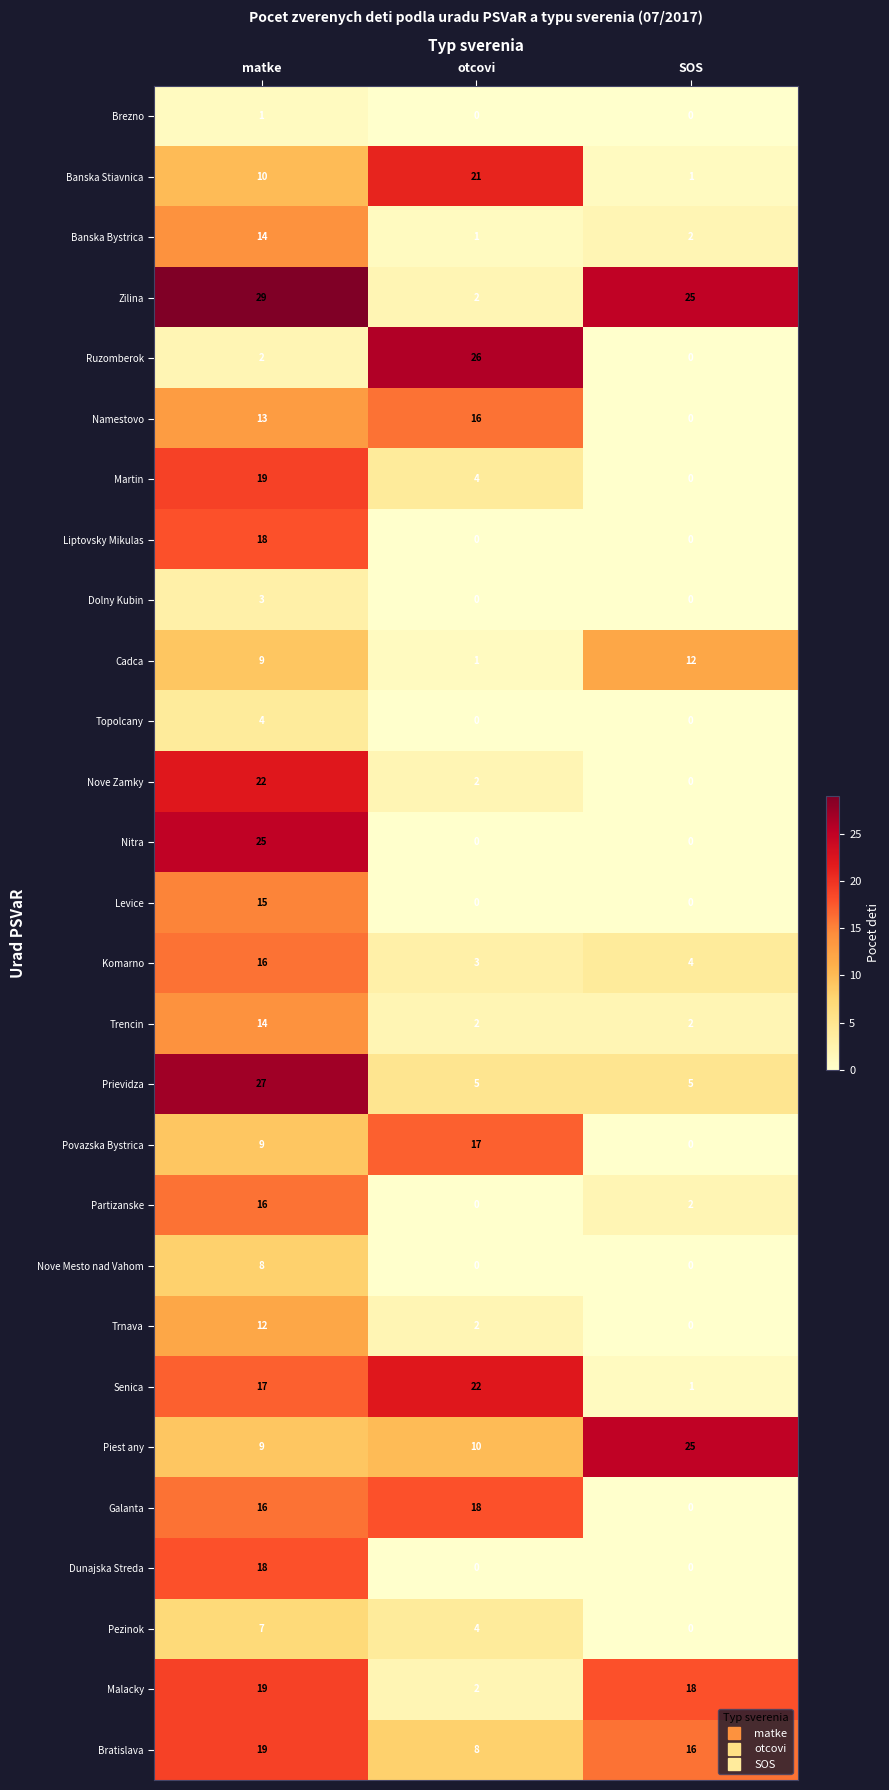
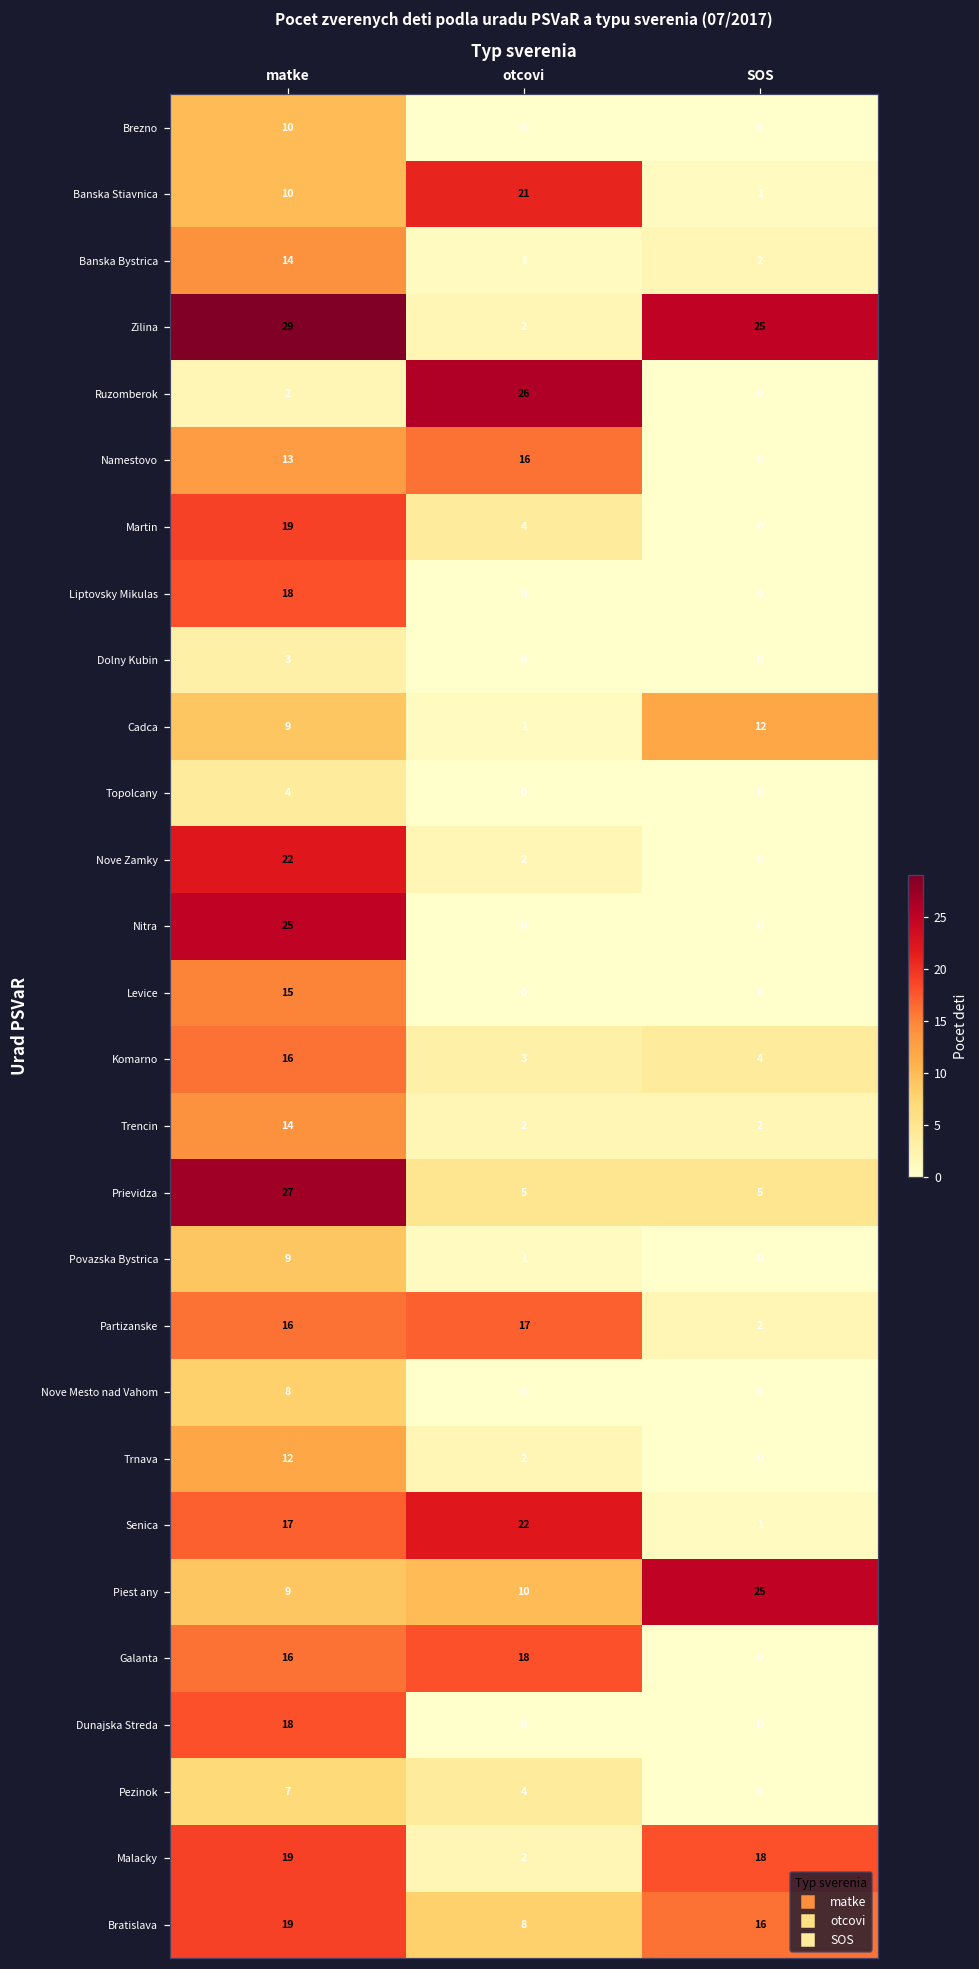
  {
    "Brezno": {
-     "matke": 1,
+     "matke": 10,
      "otcovi": 0
    },
    "Banska Stiavnica": {
      "matke": 10,
      "otcovi": 21,
      "SOS": 1
    },
    "Banska Bystrica": {
      "matke": 14,
      "otcovi": 1,
      "SOS": 2
    },
    "Zilina": {
      "matke": 29,
      "otcovi": 2,
      "SOS": 25
    },
    "Ruzomberok": {
      "matke": 2,
      "otcovi": 26
    },
    "Namestovo": {
      "matke": 13,
      "otcovi": 16
    },
    "Martin": {
      "matke": 19,
      "otcovi": 4
    },
    "Liptovsky Mikulas": {
      "matke": 18,
      "otcovi": 0
    },
    "Dolny Kubin": {
      "matke": 3,
      "otcovi": 0
    },
    "Cadca": {
      "matke": 9,
      "otcovi": 1,
      "SOS": 12
    },
    "Topolcany": {
      "matke": 4,
      "otcovi": 0
    },
    "Nove Zamky": {
      "matke": 22,
      "otcovi": 2
    },
    "Nitra": {
      "matke": 25,
      "otcovi": 0
    },
    "Levice": {
      "matke": 15,
      "otcovi": 0
    },
    "Komarno": {
      "matke": 16,
      "otcovi": 3,
      "SOS": 4
    },
    "Trencin": {
      "matke": 14,
      "otcovi": 2,
      "SOS": 2
    },
    "Prievidza": {
      "matke": 27,
      "otcovi": 5,
      "SOS": 5
    },
    "Povazska Bystrica": {
      "matke": 9,
-     "otcovi": 17
+     "otcovi": 1
    },
    "Partizanske": {
      "matke": 16,
-     "otcovi": 0,
+     "otcovi": 17,
      "SOS": 2
    },
    "Nove Mesto nad Vahom": {
      "matke": 8,
      "otcovi": 0
    },
    "Trnava": {
      "matke": 12,
      "otcovi": 2
    },
    "Senica": {
      "matke": 17,
      "otcovi": 22,
      "SOS": 1
    },
    "Piest any": {
      "matke": 9,
      "otcovi": 10,
      "SOS": 25
    },
    "Galanta": {
      "matke": 16,
      "otcovi": 18
    },
    "Dunajska Streda": {
      "matke": 18,
      "otcovi": 0
    },
    "Pezinok": {
      "matke": 7,
      "otcovi": 4
    },
    "Malacky": {
      "matke": 19,
      "otcovi": 2,
      "SOS": 18
    },
    "Bratislava": {
      "matke": 19,
      "otcovi": 8,
      "SOS": 16
    }
  }
